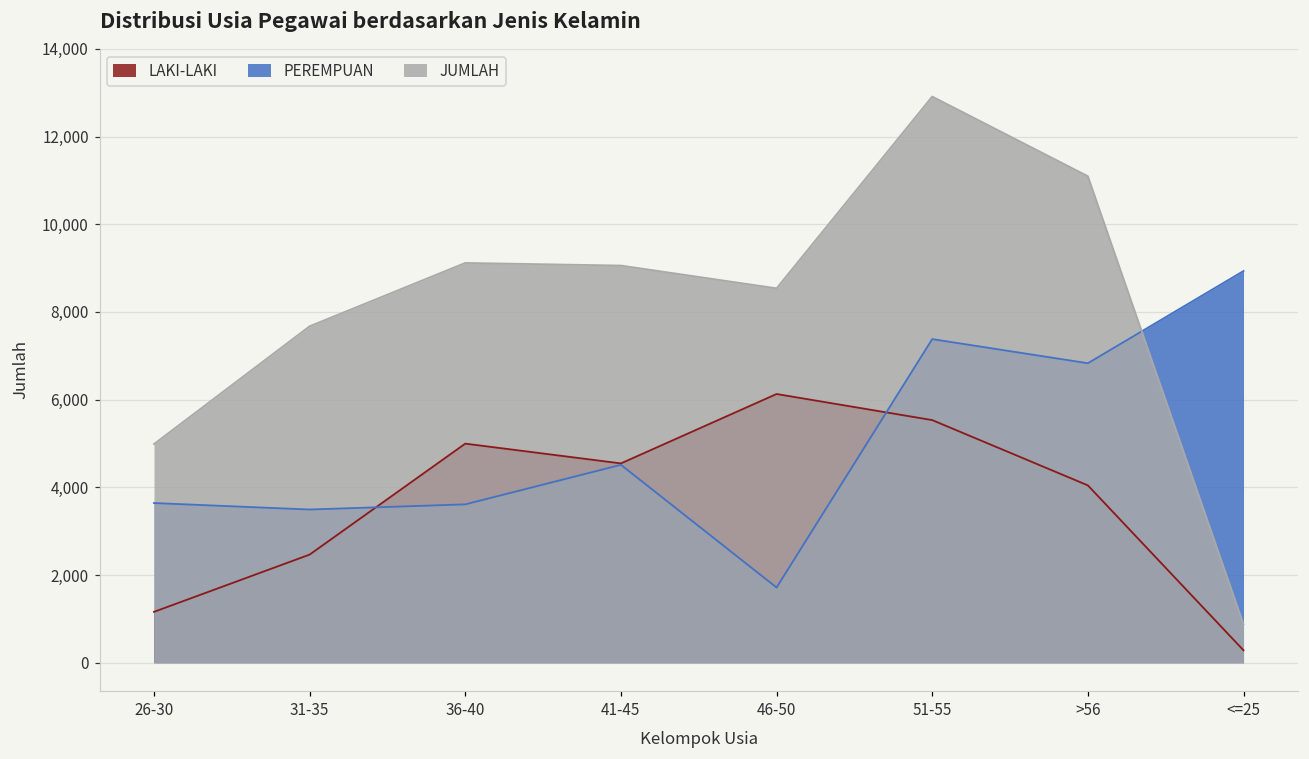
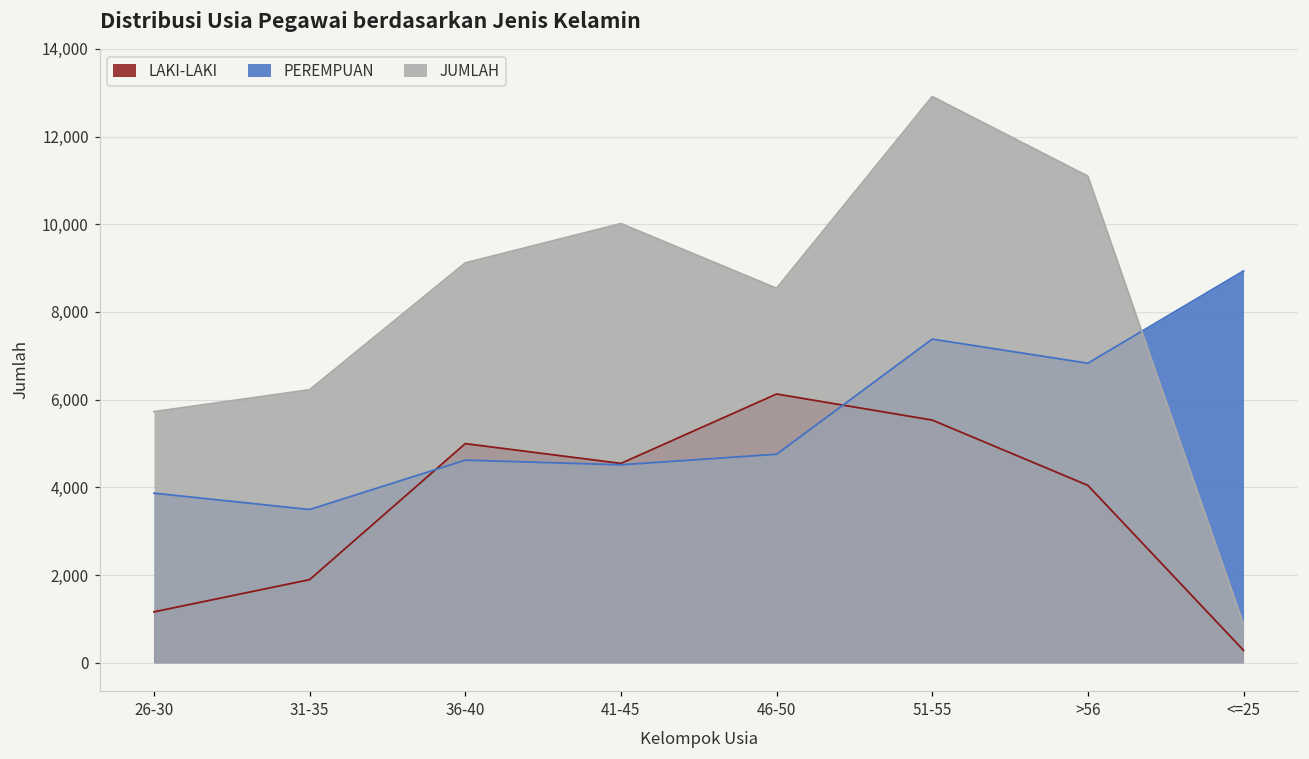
  {
    "LAKI-LAKI": {
      "26-30": "1,200",
-     "31-35": "2,500",
+     "31-35": "1,900",
      "36-40": "5,000",
      "46-50": "6,100",
      "51-55": "5,500",
      ">56": "4,000",
      "<=25": "300"
    },
    "PEREMPUAN": {
-     "26-30": "3,600",
+     "26-30": "3,900",
      "31-35": "3,500",
-     "36-40": "3,600",
-     "46-50": "1,700",
+     "36-40": "4,600",
+     "46-50": "4,800",
      "51-55": "7,400",
      ">56": "6,800",
      "<=25": "8,900"
    },
    "JUMLAH": {
-     "26-30": "5,000",
-     "31-35": "7,700",
+     "26-30": "5,700",
+     "31-35": "6,200",
      "36-40": "9,100",
-     "41-45": "9,100",
+     "41-45": "10,000",
      "46-50": "8,500",
      "51-55": "12,900",
      ">56": "11,100",
      "<=25": "900"
    }
  }
